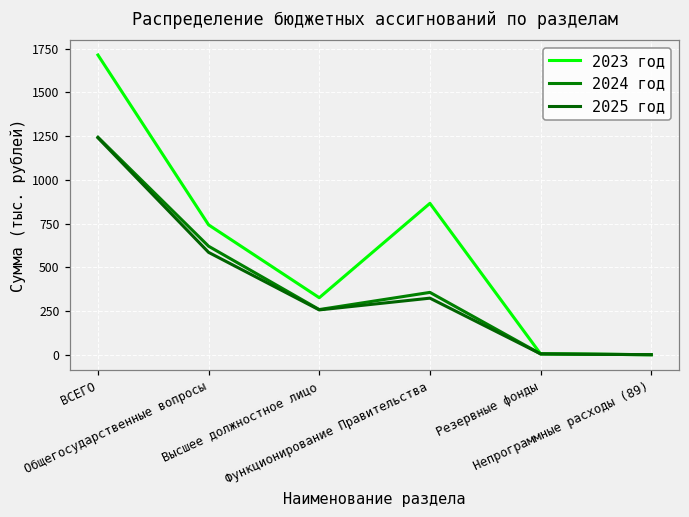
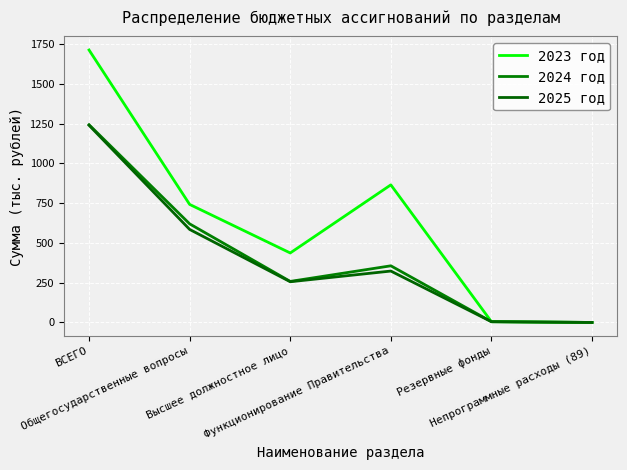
  {
    "2023 год": {
      "ВСЕГО": 1710,
      "Общегосударственные вопросы": 740,
-     "Высшее должностное лицо": 330,
+     "Высшее должностное лицо": 440,
      "Функционирование Правительства": 870
    }
  }
